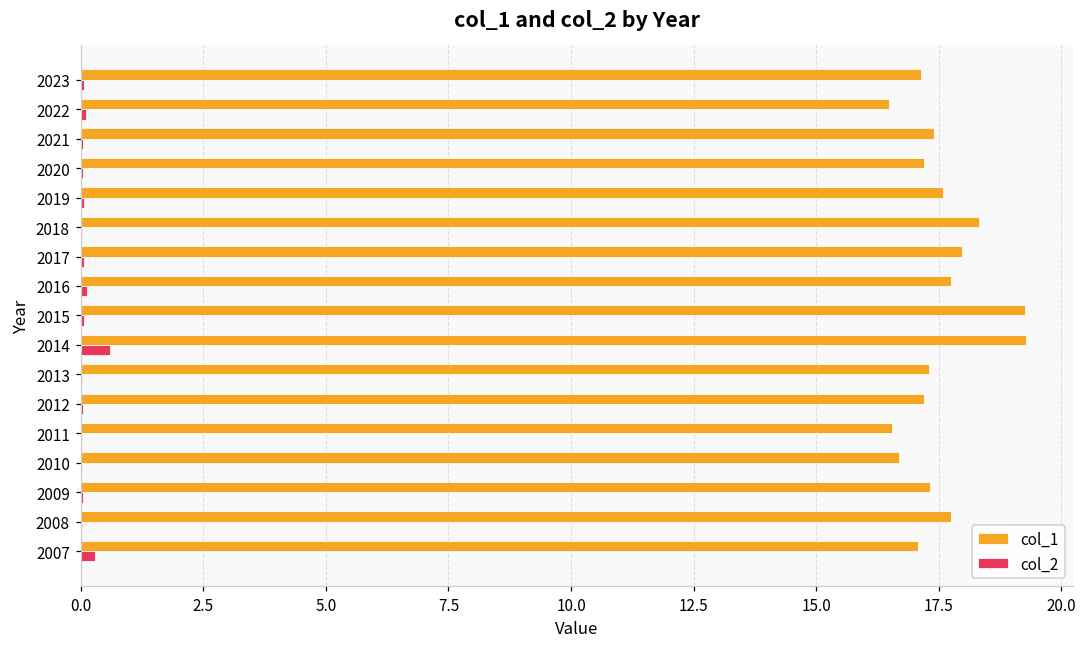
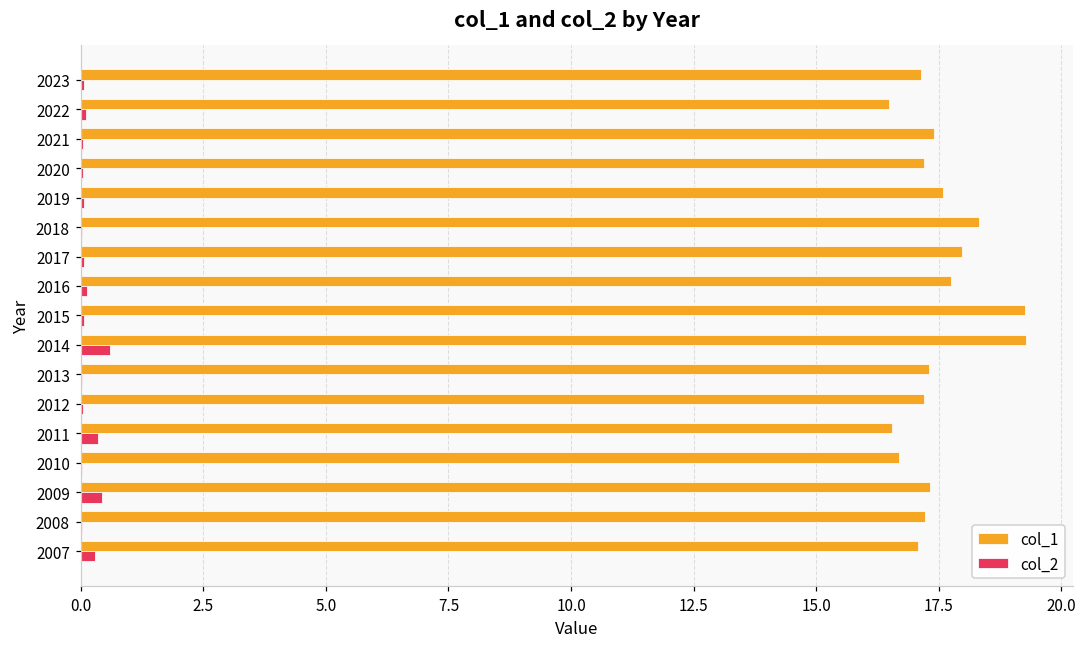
  {
    "col_1": {
      "2023": 17.1,
      "2022": 16.5,
      "2021": 17.4,
      "2020": 17.2,
      "2019": 17.6,
      "2018": 18.3,
      "2017": 18.0,
      "2016": 17.7,
      "2015": 19.3,
      "2014": 19.3,
      "2013": 17.3,
      "2012": 17.2,
      "2011": 16.5,
      "2010": 16.7,
      "2009": 17.3,
-     "2008": 17.7,
+     "2008": 17.2,
      "2007": 17.1
    },
    "col_2": {
      "2023": 0.1,
      "2022": 0.1,
      "2019": 0.1,
      "2017": 0.1,
      "2016": 0.1,
      "2015": 0.1,
      "2014": 0.6,
-     "2011": 0.0,
-     "2009": 0.1,
+     "2011": 0.3,
+     "2009": 0.4,
      "2007": 0.3
    }
  }
